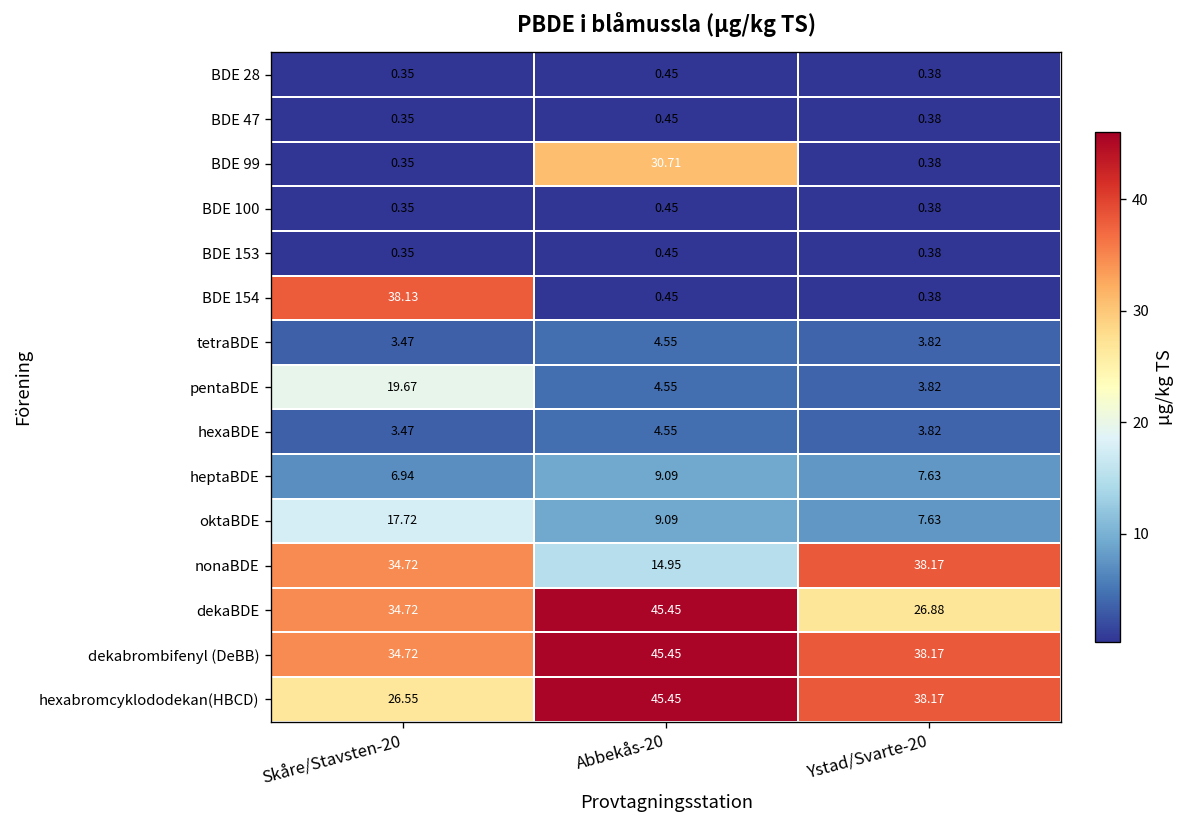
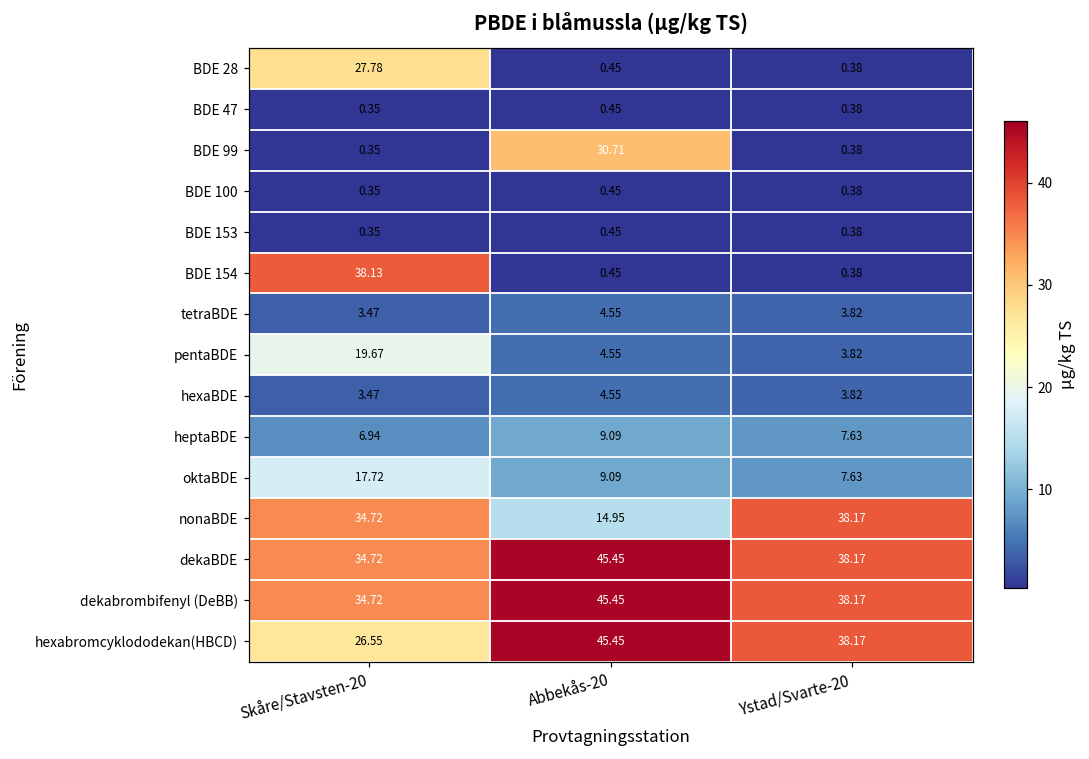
  {
    "BDE 28": {
-     "Skåre/Stavsten-20": 0.35,
+     "Skåre/Stavsten-20": 27.78,
      "Abbekås-20": 0.45,
      "Ystad/Svarte-20": 0.38
    },
    "BDE 47": {
      "Skåre/Stavsten-20": 0.35,
      "Abbekås-20": 0.45,
      "Ystad/Svarte-20": 0.38
    },
    "BDE 99": {
      "Skåre/Stavsten-20": 0.35,
      "Abbekås-20": 30.71,
      "Ystad/Svarte-20": 0.38
    },
    "BDE 100": {
      "Skåre/Stavsten-20": 0.35,
      "Abbekås-20": 0.45,
      "Ystad/Svarte-20": 0.38
    },
    "BDE 153": {
      "Skåre/Stavsten-20": 0.35,
      "Abbekås-20": 0.45,
      "Ystad/Svarte-20": 0.38
    },
    "BDE 154": {
      "Skåre/Stavsten-20": 38.13,
      "Abbekås-20": 0.45,
      "Ystad/Svarte-20": 0.38
    },
    "tetraBDE": {
      "Skåre/Stavsten-20": 3.47,
      "Abbekås-20": 4.55,
      "Ystad/Svarte-20": 3.82
    },
    "pentaBDE": {
      "Skåre/Stavsten-20": 19.67,
      "Abbekås-20": 4.55,
      "Ystad/Svarte-20": 3.82
    },
    "hexaBDE": {
      "Skåre/Stavsten-20": 3.47,
      "Abbekås-20": 4.55,
      "Ystad/Svarte-20": 3.82
    },
    "heptaBDE": {
      "Skåre/Stavsten-20": 6.94,
      "Abbekås-20": 9.09,
      "Ystad/Svarte-20": 7.63
    },
    "oktaBDE": {
      "Skåre/Stavsten-20": 17.72,
      "Abbekås-20": 9.09,
      "Ystad/Svarte-20": 7.63
    },
    "nonaBDE": {
      "Skåre/Stavsten-20": 34.72,
      "Abbekås-20": 14.95,
      "Ystad/Svarte-20": 38.17
    },
    "dekaBDE": {
      "Skåre/Stavsten-20": 34.72,
      "Abbekås-20": 45.45,
-     "Ystad/Svarte-20": 26.88
+     "Ystad/Svarte-20": 38.17
    },
    "dekabrombifenyl (DeBB)": {
      "Skåre/Stavsten-20": 34.72,
      "Abbekås-20": 45.45,
      "Ystad/Svarte-20": 38.17
    },
    "hexabromcyklododekan(HBCD)": {
      "Skåre/Stavsten-20": 26.55,
      "Abbekås-20": 45.45,
      "Ystad/Svarte-20": 38.17
    }
  }
